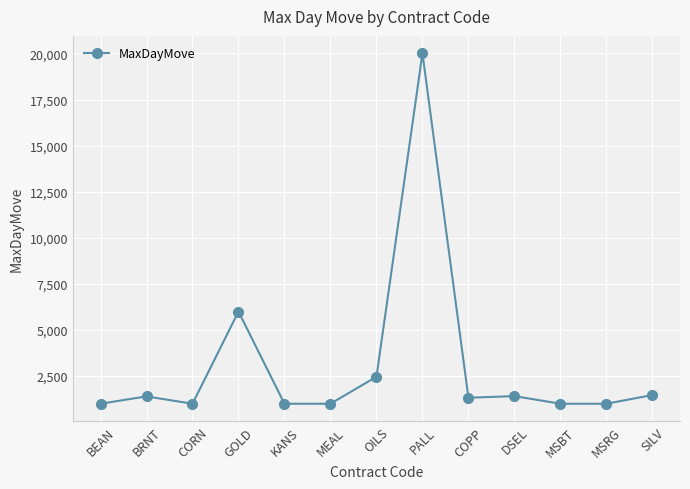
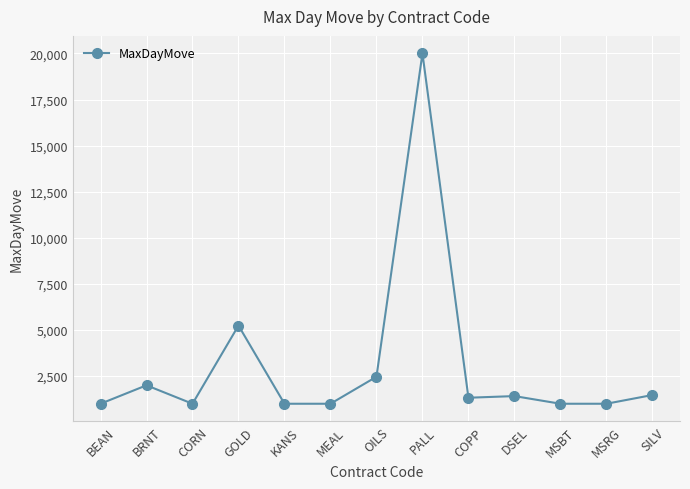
  {
    "BEAN": "1,000",
-   "BRNT": "1,400",
+   "BRNT": "2,000",
    "CORN": "1,000",
-   "GOLD": "6,000",
+   "GOLD": "5,200",
    "KANS": "1,000",
    "MEAL": "1,000",
    "OILS": "2,500",
    "PALL": "20,000",
    "COPP": "1,300",
    "DSEL": "1,400",
    "MSBT": "1,000",
    "MSRG": "1,000",
    "SILV": "1,500"
  }
